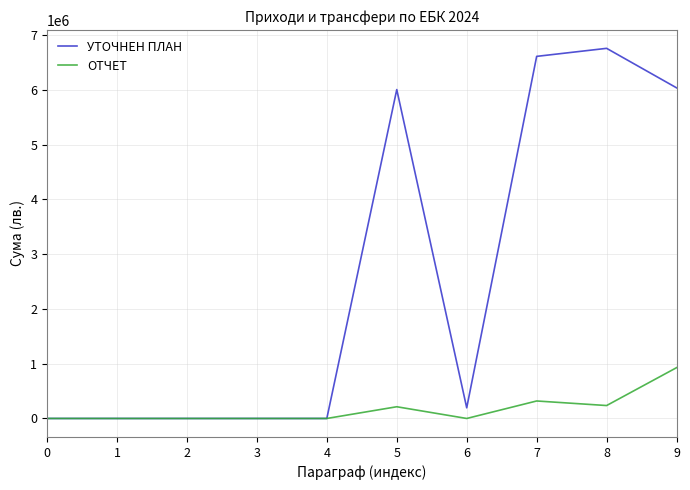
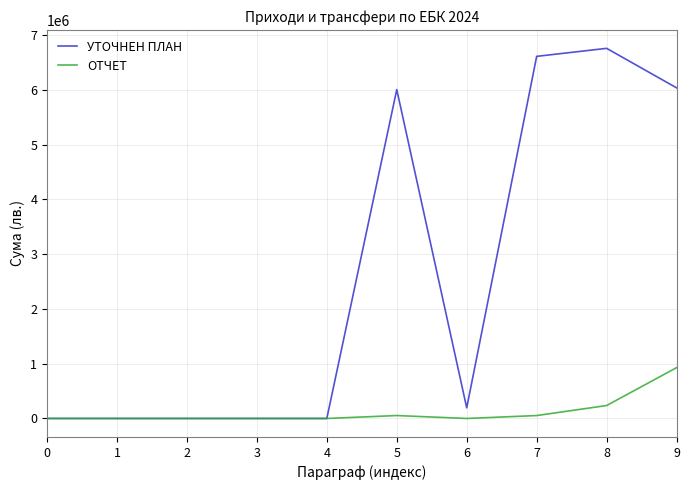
  {
    "УТОЧНЕН ПЛАН": {
      "5": 6000000,
      "6": 200000,
      "7": 6600000,
      "8": 6800000,
      "9": 6000000
    },
    "ОТЧЕТ": {
-     "5": 200000,
+     "5": 100000,
      "6": 0,
-     "7": 300000,
+     "7": 100000,
      "8": 200000,
      "9": 900000
    }
  }
